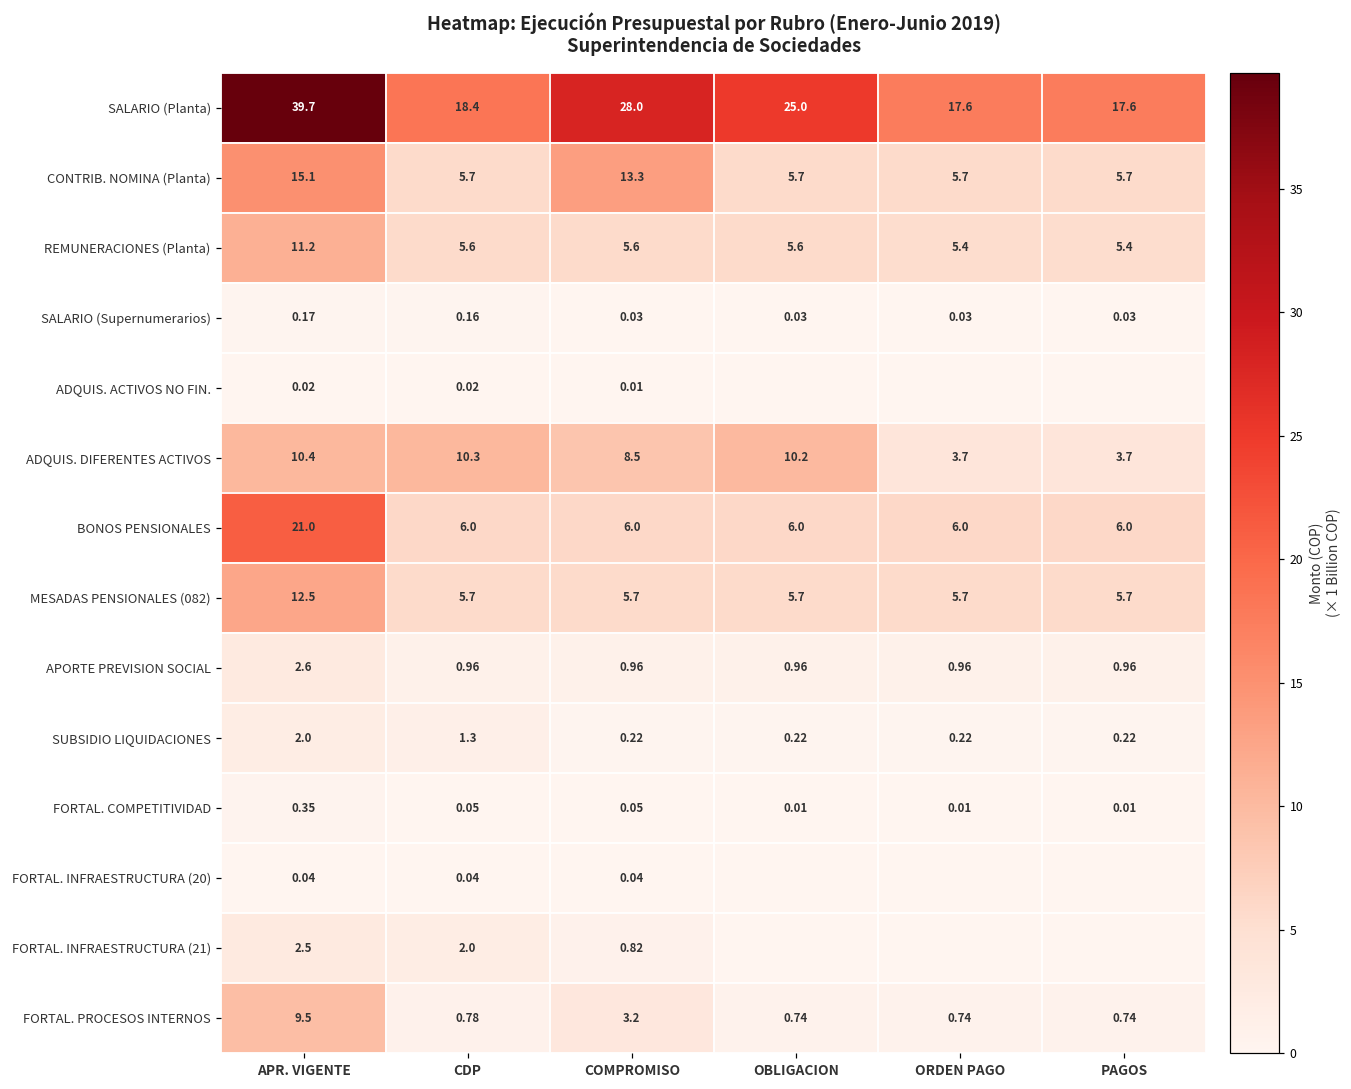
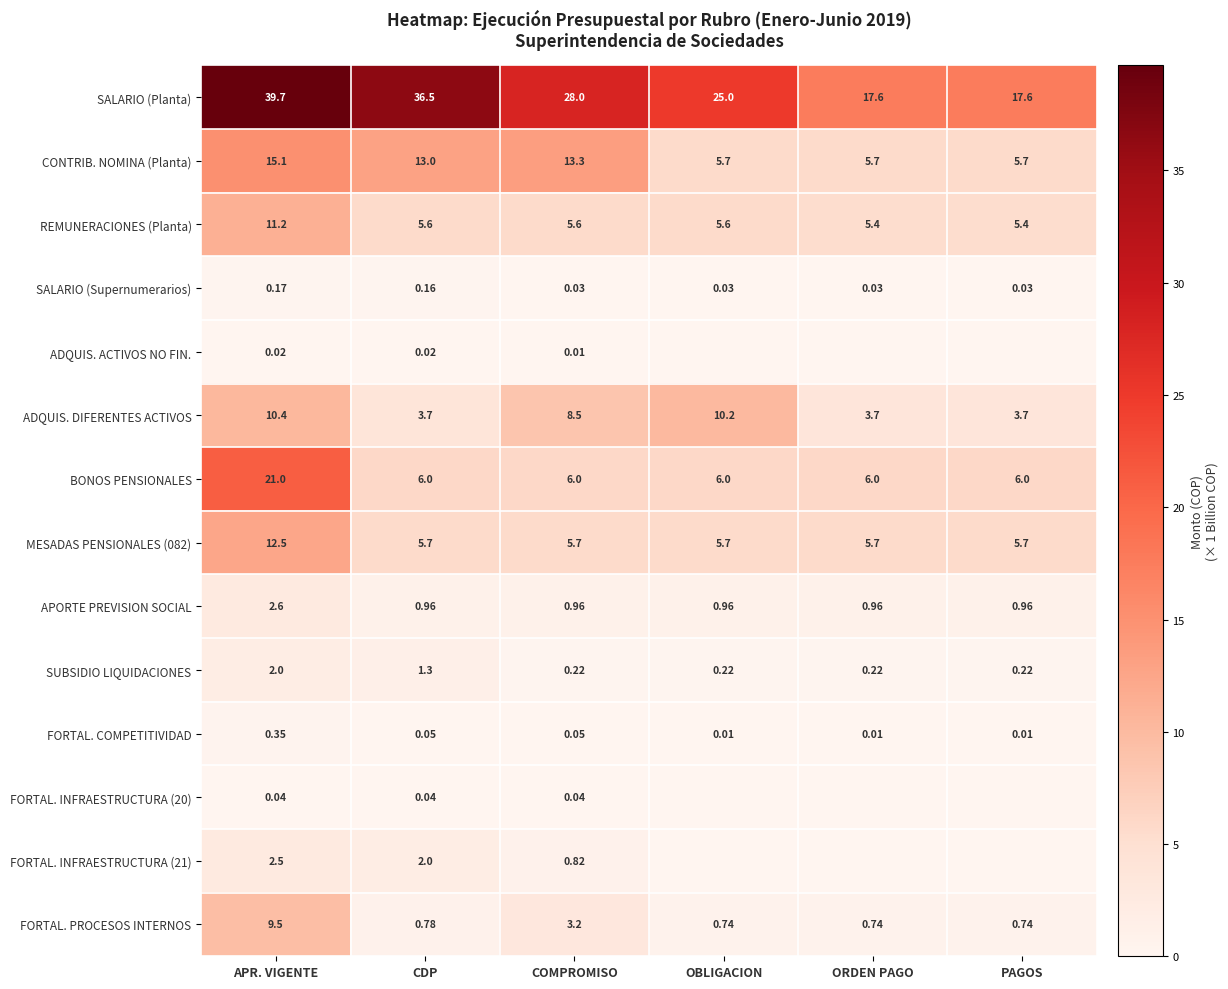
  {
    "SALARIO (Planta)": {
      "APR. VIGENTE": 39.7,
-     "CDP": 18.4,
+     "CDP": 36.5,
      "COMPROMISO": 28.0,
      "OBLIGACION": 25.0,
      "ORDEN PAGO": 17.6,
      "PAGOS": 17.6
    },
    "CONTRIB. NOMINA (Planta)": {
      "APR. VIGENTE": 15.1,
-     "CDP": 5.7,
+     "CDP": 13.0,
      "COMPROMISO": 13.3,
      "OBLIGACION": 5.7,
      "ORDEN PAGO": 5.7,
      "PAGOS": 5.7
    },
    "REMUNERACIONES (Planta)": {
      "APR. VIGENTE": 11.2,
      "CDP": 5.6,
      "COMPROMISO": 5.6,
      "OBLIGACION": 5.6,
      "ORDEN PAGO": 5.4,
      "PAGOS": 5.4
    },
    "SALARIO (Supernumerarios)": {
      "APR. VIGENTE": 0.17,
      "CDP": 0.16,
      "COMPROMISO": 0.03,
      "OBLIGACION": 0.03,
      "ORDEN PAGO": 0.03,
      "PAGOS": 0.03
    },
    "ADQUIS. ACTIVOS NO FIN.": {
      "APR. VIGENTE": 0.02,
      "CDP": 0.02,
      "COMPROMISO": 0.01
    },
    "ADQUIS. DIFERENTES ACTIVOS": {
      "APR. VIGENTE": 10.4,
-     "CDP": 10.3,
+     "CDP": 3.7,
      "COMPROMISO": 8.5,
      "OBLIGACION": 10.2,
      "ORDEN PAGO": 3.7,
      "PAGOS": 3.7
    },
    "BONOS PENSIONALES": {
      "APR. VIGENTE": 21.0,
      "CDP": 6.0,
      "COMPROMISO": 6.0,
      "OBLIGACION": 6.0,
      "ORDEN PAGO": 6.0,
      "PAGOS": 6.0
    },
    "MESADAS PENSIONALES (082)": {
      "APR. VIGENTE": 12.5,
      "CDP": 5.7,
      "COMPROMISO": 5.7,
      "OBLIGACION": 5.7,
      "ORDEN PAGO": 5.7,
      "PAGOS": 5.7
    },
    "APORTE PREVISION SOCIAL": {
      "APR. VIGENTE": 2.6,
      "CDP": 0.96,
      "COMPROMISO": 0.96,
      "OBLIGACION": 0.96,
      "ORDEN PAGO": 0.96,
      "PAGOS": 0.96
    },
    "SUBSIDIO LIQUIDACIONES": {
      "APR. VIGENTE": 2.0,
      "CDP": 1.3,
      "COMPROMISO": 0.22,
      "OBLIGACION": 0.22,
      "ORDEN PAGO": 0.22,
      "PAGOS": 0.22
    },
    "FORTAL. COMPETITIVIDAD": {
      "APR. VIGENTE": 0.35,
      "CDP": 0.05,
      "COMPROMISO": 0.05,
      "OBLIGACION": 0.01,
      "ORDEN PAGO": 0.01,
      "PAGOS": 0.01
    },
    "FORTAL. INFRAESTRUCTURA (20)": {
      "APR. VIGENTE": 0.04,
      "CDP": 0.04,
      "COMPROMISO": 0.04
    },
    "FORTAL. INFRAESTRUCTURA (21)": {
      "APR. VIGENTE": 2.5,
      "CDP": 2.0,
      "COMPROMISO": 0.82
    },
    "FORTAL. PROCESOS INTERNOS": {
      "APR. VIGENTE": 9.5,
      "CDP": 0.78,
      "COMPROMISO": 3.2,
      "OBLIGACION": 0.74,
      "ORDEN PAGO": 0.74,
      "PAGOS": 0.74
    }
  }
